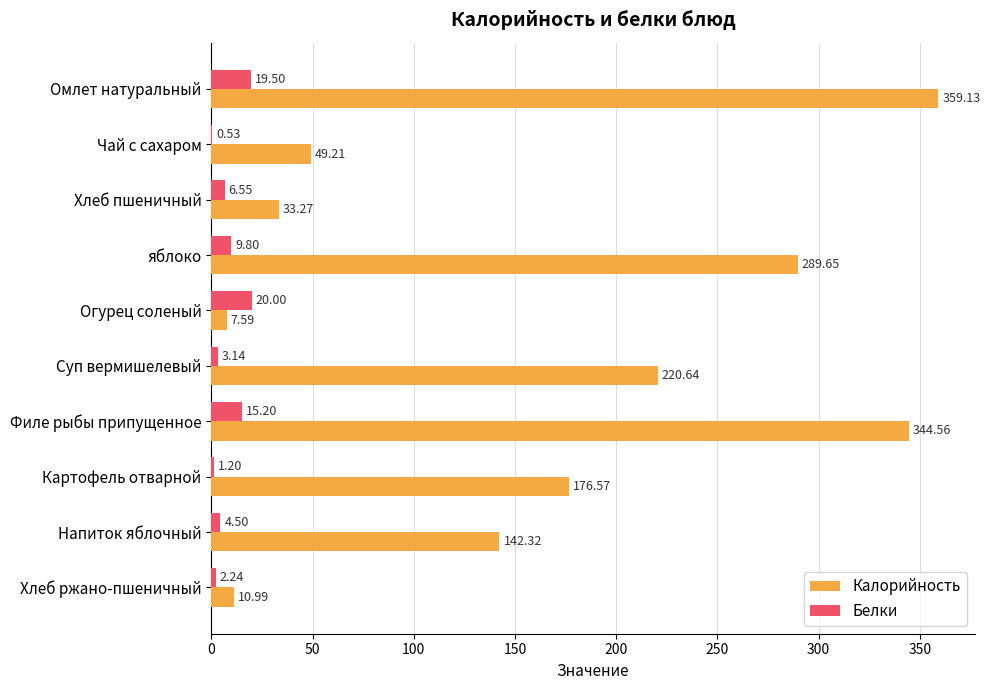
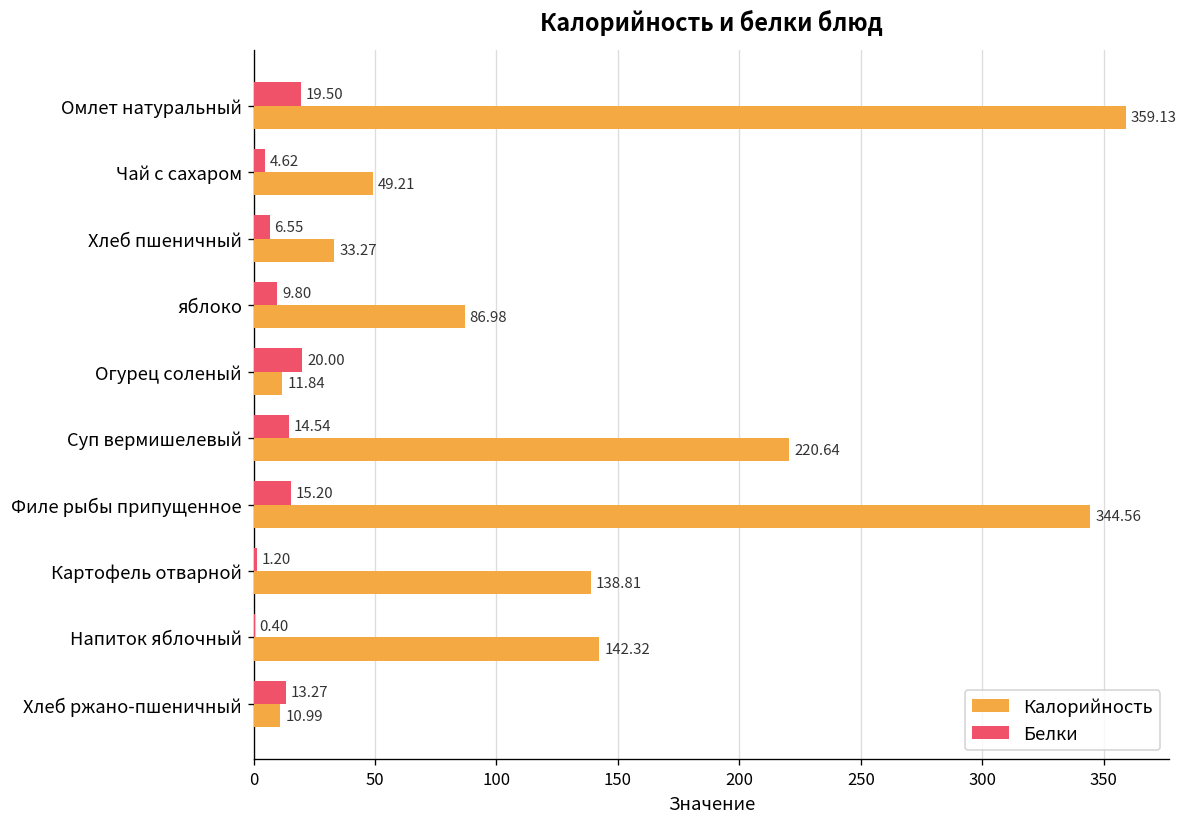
  {
    "Калорийность": {
      "Омлет натуральный": 359.13,
      "Чай с сахаром": 49.21,
      "Хлеб пшеничный": 33.27,
-     "яблоко": 289.65,
-     "Огурец соленый": 7.59,
+     "яблоко": 86.98,
+     "Огурец соленый": 11.84,
      "Суп вермишелевый": 220.64,
      "Филе рыбы припущенное": 344.56,
-     "Картофель отварной": 176.57,
+     "Картофель отварной": 138.81,
      "Напиток яблочный": 142.32,
      "Хлеб ржано-пшеничный": 10.99
    },
    "Белки": {
      "Омлет натуральный": 19.50,
-     "Чай с сахаром": 0.53,
+     "Чай с сахаром": 4.62,
      "Хлеб пшеничный": 6.55,
      "яблоко": 9.80,
      "Огурец соленый": 20.00,
-     "Суп вермишелевый": 3.14,
+     "Суп вермишелевый": 14.54,
      "Филе рыбы припущенное": 15.20,
      "Картофель отварной": 1.20,
-     "Напиток яблочный": 4.50,
-     "Хлеб ржано-пшеничный": 2.24
+     "Напиток яблочный": 0.40,
+     "Хлеб ржано-пшеничный": 13.27
    }
  }
